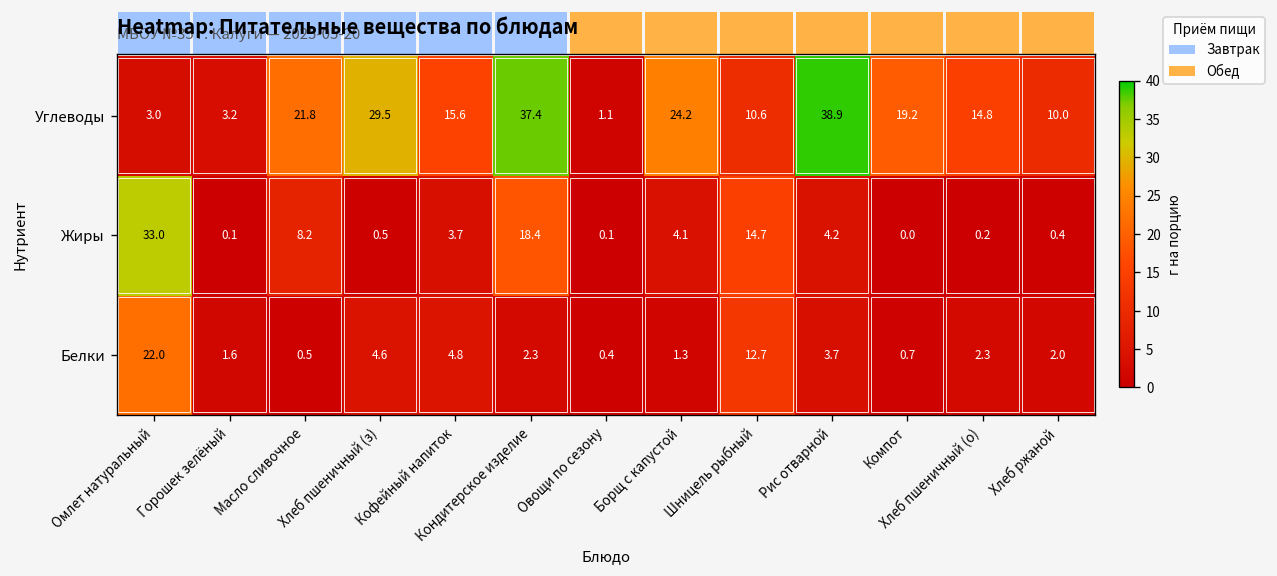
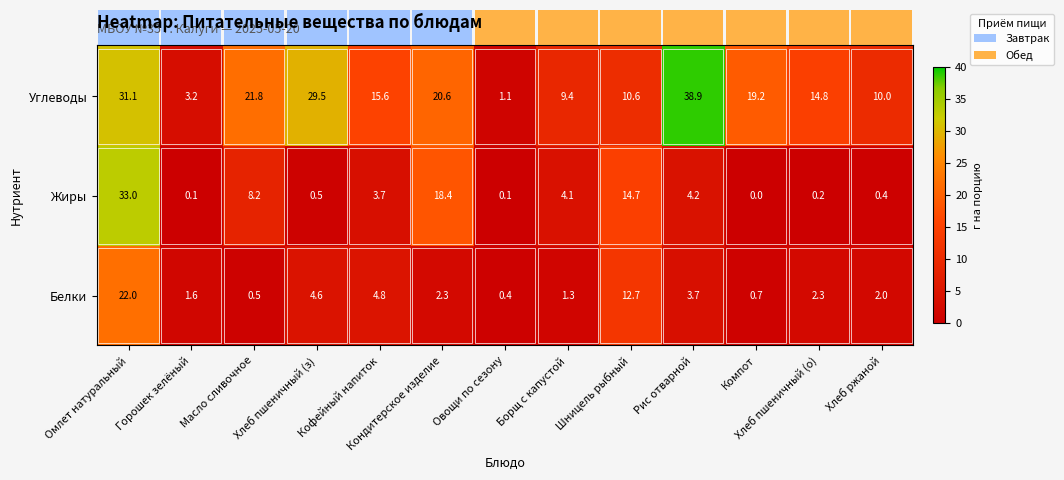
  {
    "Углеводы": {
-     "Омлет натуральный": 3.0,
+     "Омлет натуральный": 31.1,
      "Горошек зелёный": 3.2,
      "Масло сливочное": 21.8,
      "Хлеб пшеничный (з)": 29.5,
      "Кофейный напиток": 15.6,
-     "Кондитерское изделие": 37.4,
+     "Кондитерское изделие": 20.6,
      "Овощи по сезону": 1.1,
-     "Борщ с капустой": 24.2,
+     "Борщ с капустой": 9.4,
      "Шницель рыбный": 10.6,
      "Рис отварной": 38.9,
      "Компот": 19.2,
      "Хлеб пшеничный (о)": 14.8,
      "Хлеб ржаной": 10.0
    },
    "Жиры": {
      "Омлет натуральный": 33.0,
      "Горошек зелёный": 0.1,
      "Масло сливочное": 8.2,
      "Хлеб пшеничный (з)": 0.5,
      "Кофейный напиток": 3.7,
      "Кондитерское изделие": 18.4,
      "Овощи по сезону": 0.1,
      "Борщ с капустой": 4.1,
      "Шницель рыбный": 14.7,
      "Рис отварной": 4.2,
      "Компот": 0.0,
      "Хлеб пшеничный (о)": 0.2,
      "Хлеб ржаной": 0.4
    },
    "Белки": {
      "Омлет натуральный": 22.0,
      "Горошек зелёный": 1.6,
      "Масло сливочное": 0.5,
      "Хлеб пшеничный (з)": 4.6,
      "Кофейный напиток": 4.8,
      "Кондитерское изделие": 2.3,
      "Овощи по сезону": 0.4,
      "Борщ с капустой": 1.3,
      "Шницель рыбный": 12.7,
      "Рис отварной": 3.7,
      "Компот": 0.7,
      "Хлеб пшеничный (о)": 2.3,
      "Хлеб ржаной": 2.0
    }
  }
